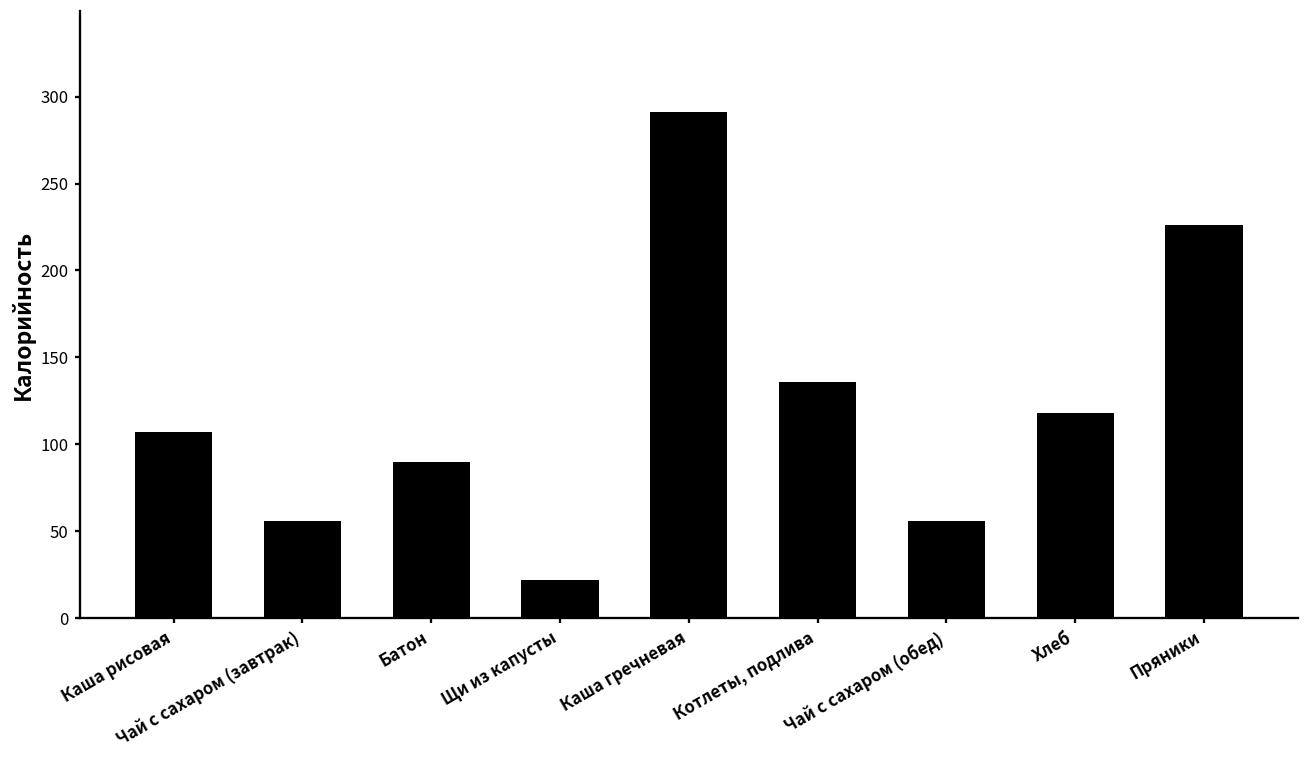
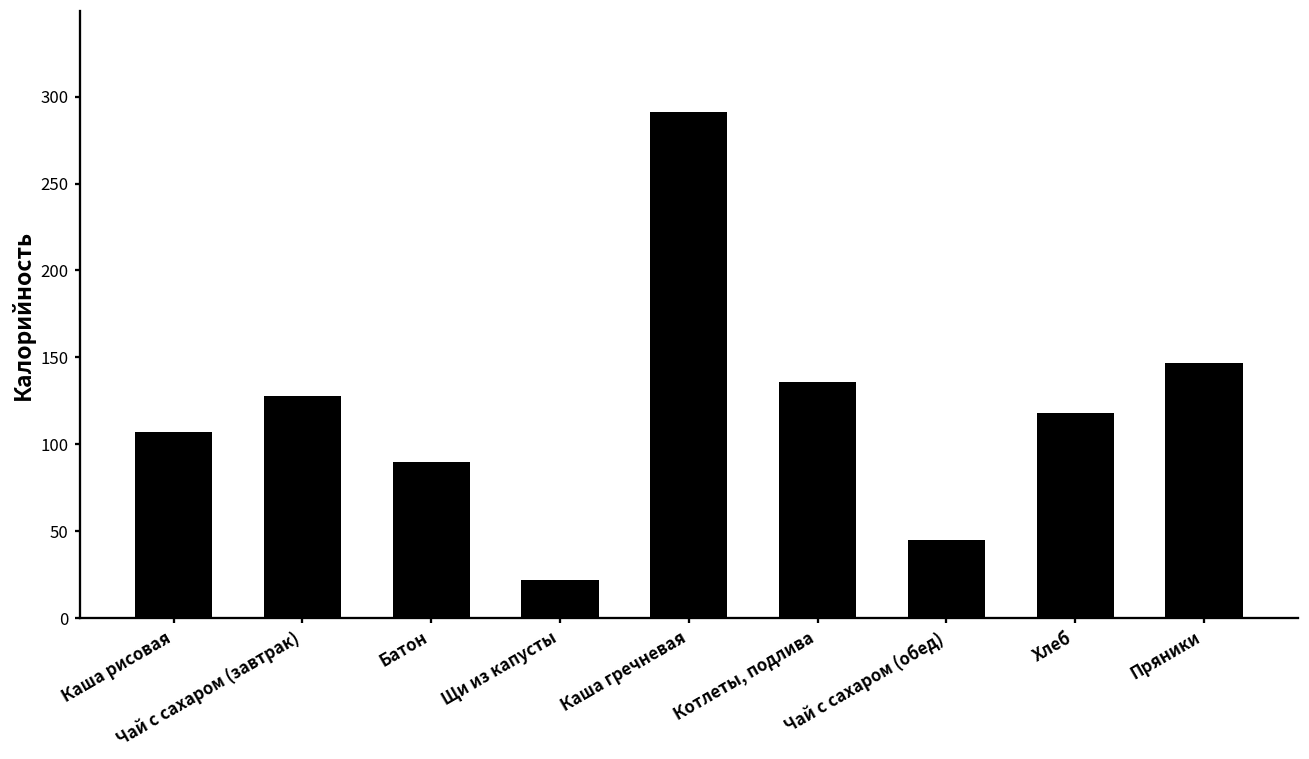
  {
    "Каша рисовая": 107,
-   "Чай с сахаром (завтрак)": 56,
+   "Чай с сахаром (завтрак)": 128,
    "Батон": 90,
    "Щи из капусты": 22,
    "Каша гречневая": 291,
    "Котлеты, подлива": 136,
-   "Чай с сахаром (обед)": 56,
+   "Чай с сахаром (обед)": 45,
    "Хлеб": 118,
-   "Пряники": 226
+   "Пряники": 147
  }
